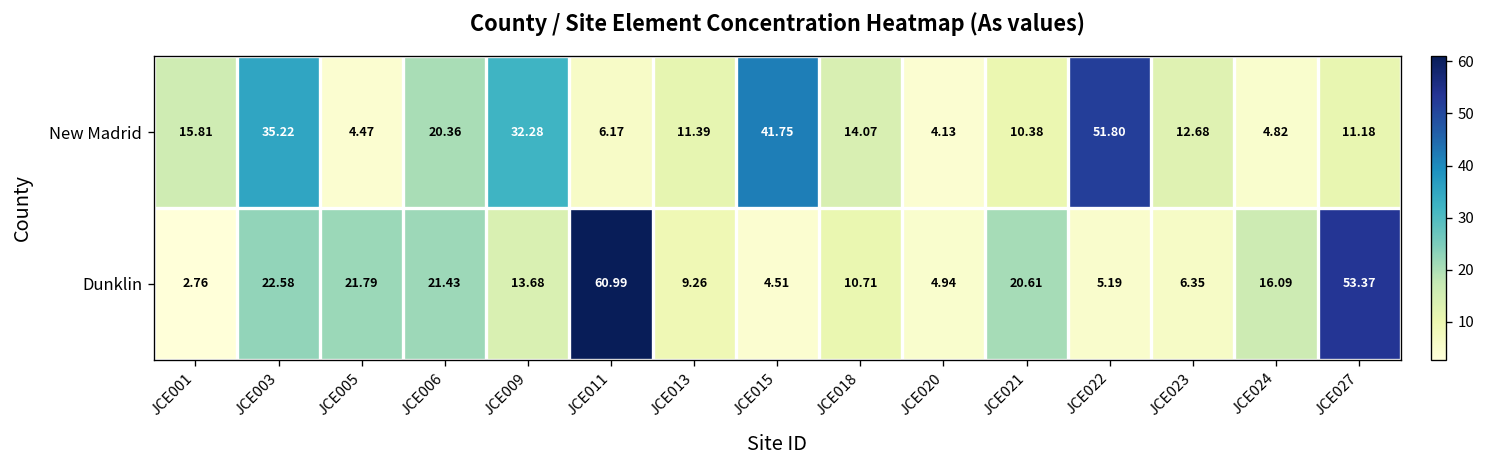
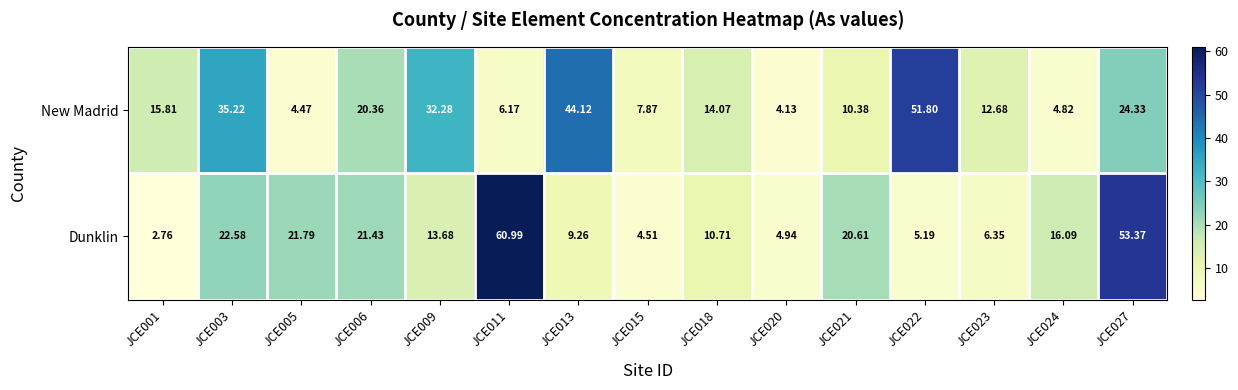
  {
    "New Madrid": {
      "JCE001": 15.81,
      "JCE003": 35.22,
      "JCE005": 4.47,
      "JCE006": 20.36,
      "JCE009": 32.28,
      "JCE011": 6.17,
-     "JCE013": 11.39,
-     "JCE015": 41.75,
+     "JCE013": 44.12,
+     "JCE015": 7.87,
      "JCE018": 14.07,
      "JCE020": 4.13,
      "JCE021": 10.38,
      "JCE022": 51.80,
      "JCE023": 12.68,
      "JCE024": 4.82,
-     "JCE027": 11.18
+     "JCE027": 24.33
    },
    "Dunklin": {
      "JCE001": 2.76,
      "JCE003": 22.58,
      "JCE005": 21.79,
      "JCE006": 21.43,
      "JCE009": 13.68,
      "JCE011": 60.99,
      "JCE013": 9.26,
      "JCE015": 4.51,
      "JCE018": 10.71,
      "JCE020": 4.94,
      "JCE021": 20.61,
      "JCE022": 5.19,
      "JCE023": 6.35,
      "JCE024": 16.09,
      "JCE027": 53.37
    }
  }
